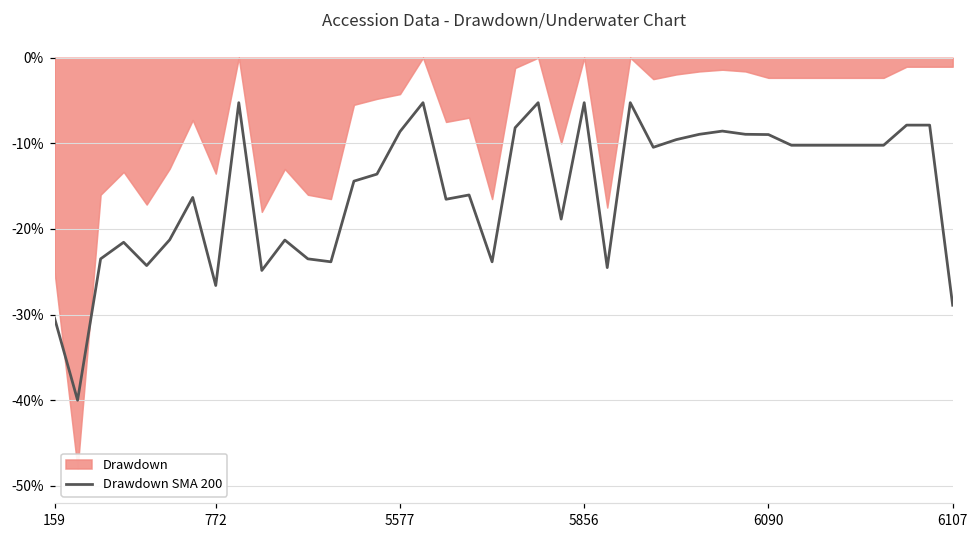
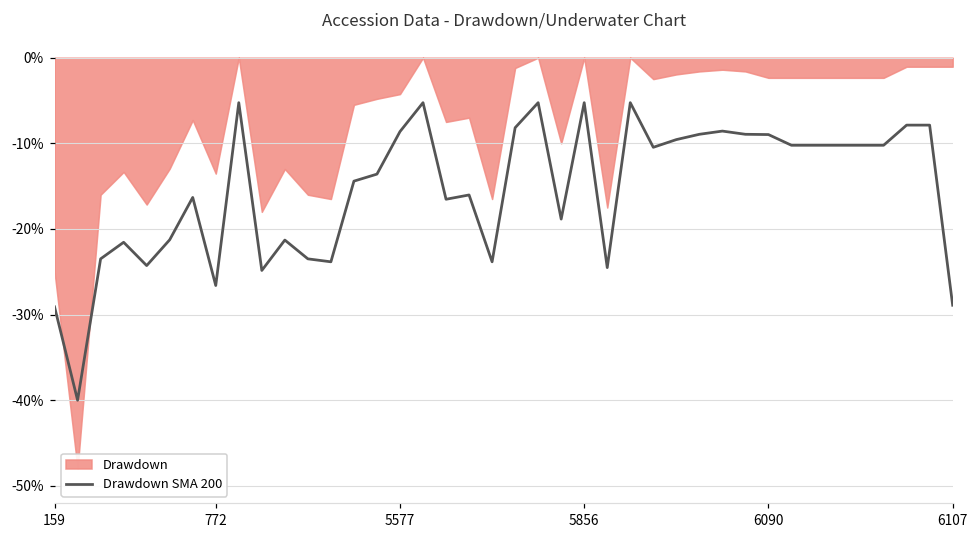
  {
    "Drawdown SMA 200": {
-     "159": "-30%",
+     "159": "-29%",
      "772": "-27%",
      "5577": "-9%",
      "5856": "-5%",
      "6090": "-9%",
      "6107": "-29%"
    }
  }
